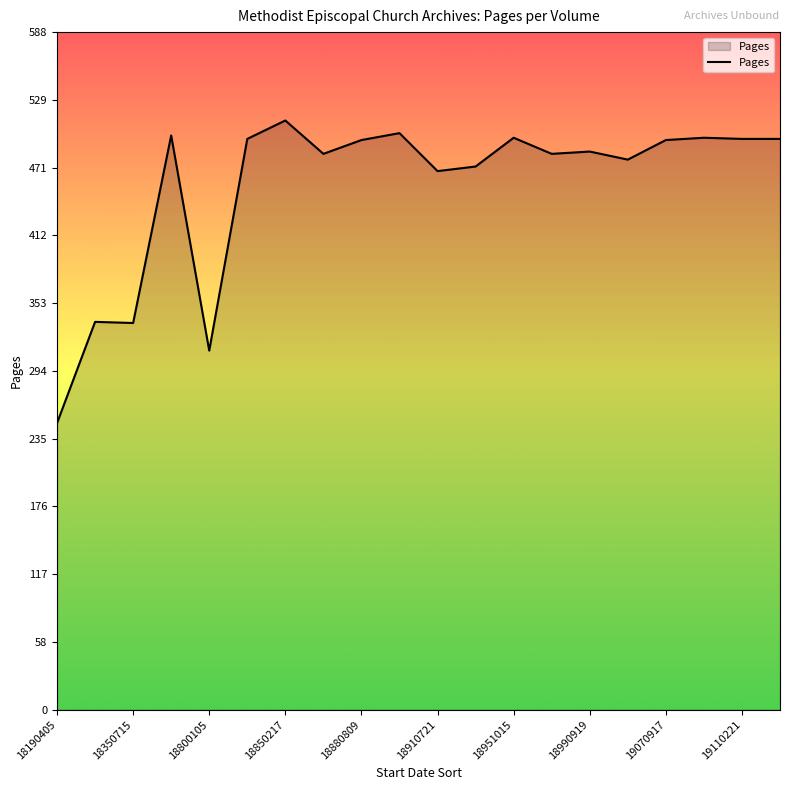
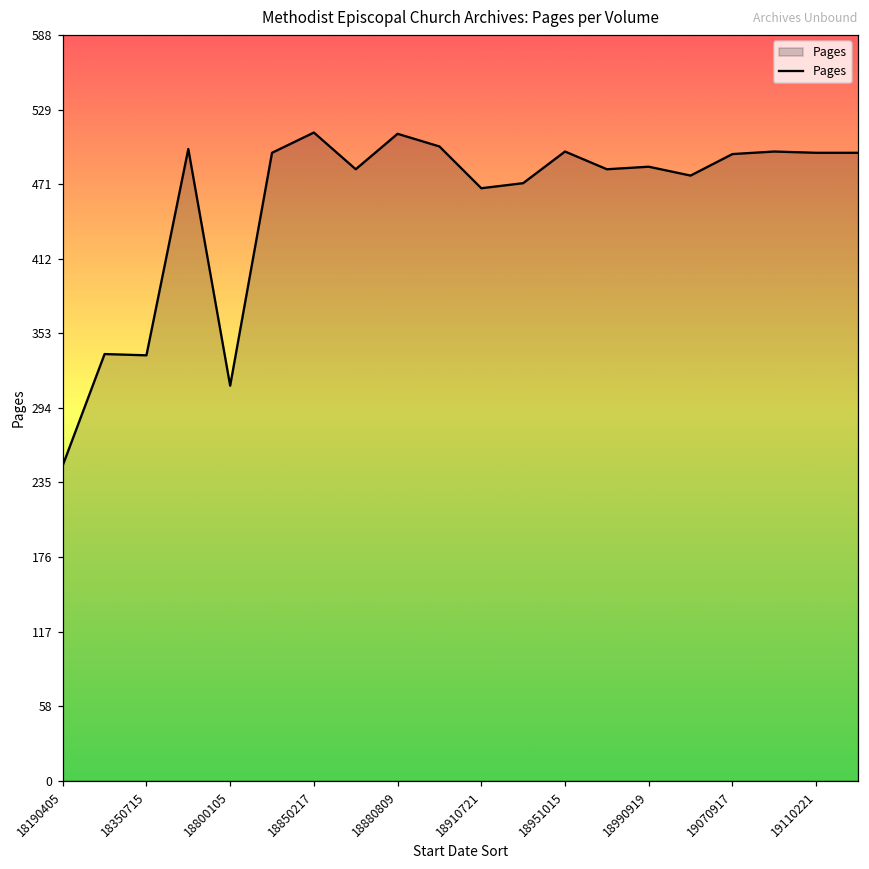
  {
    "18190405": 249,
    "18350715": 336,
    "18800105": 312,
    "18850217": 512,
-   "18880809": 495,
+   "18880809": 511,
    "19110221": 496
  }
